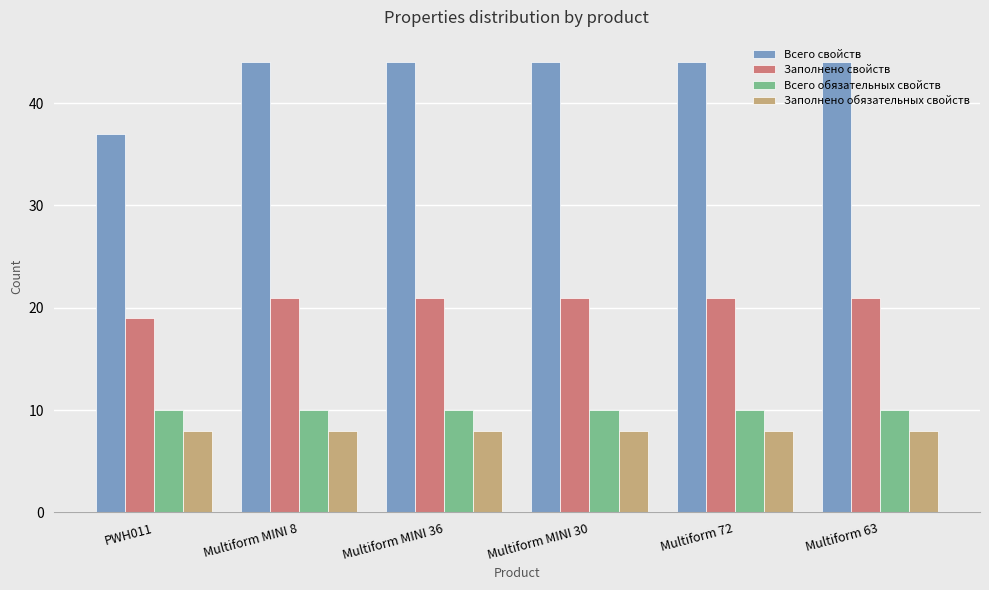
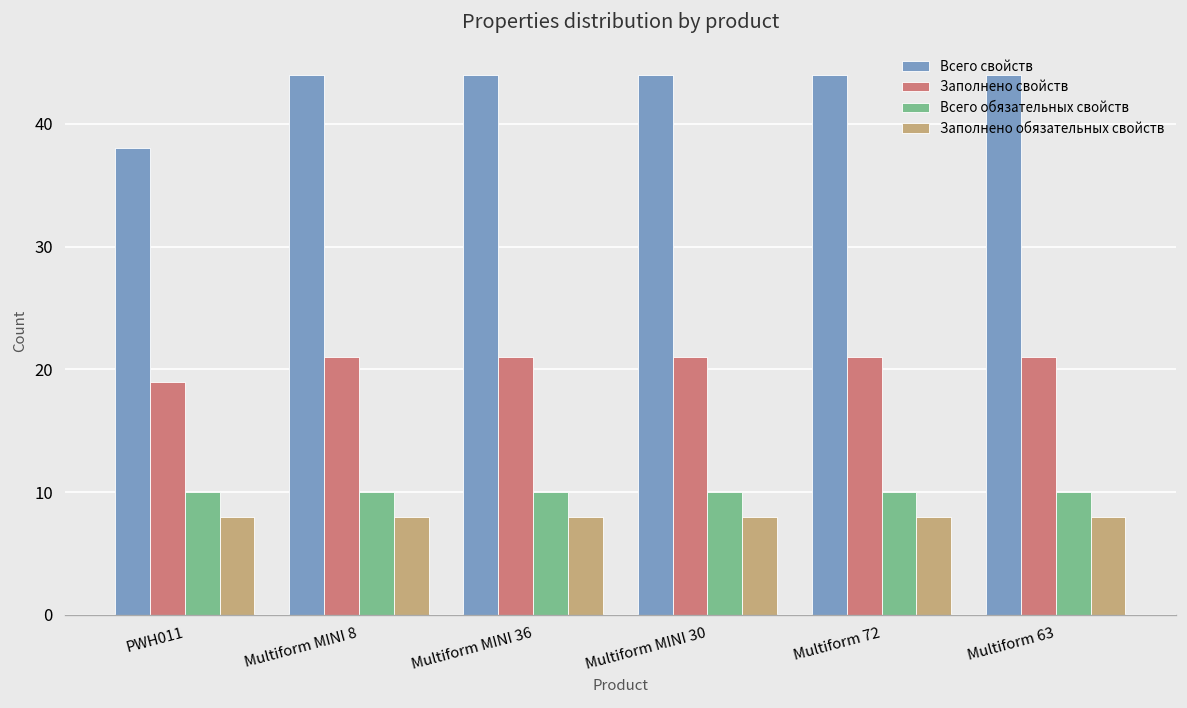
  {
    "Всего свойств": {
-     "PWН011": 37,
+     "PWН011": 38,
      "Multiform MINI 8": 44,
      "Multiform MINI 36": 44,
      "Multiform MINI 30": 44,
      "Multiform 72": 44,
      "Multiform 63": 44
    },
    "Всего обязательных свойств": {
      "PWН011": 10,
      "Multiform MINI 8": 10,
      "Multiform MINI 36": 10,
      "Multiform MINI 30": 10,
      "Multiform 72": 10,
      "Multiform 63": 10
    }
  }
